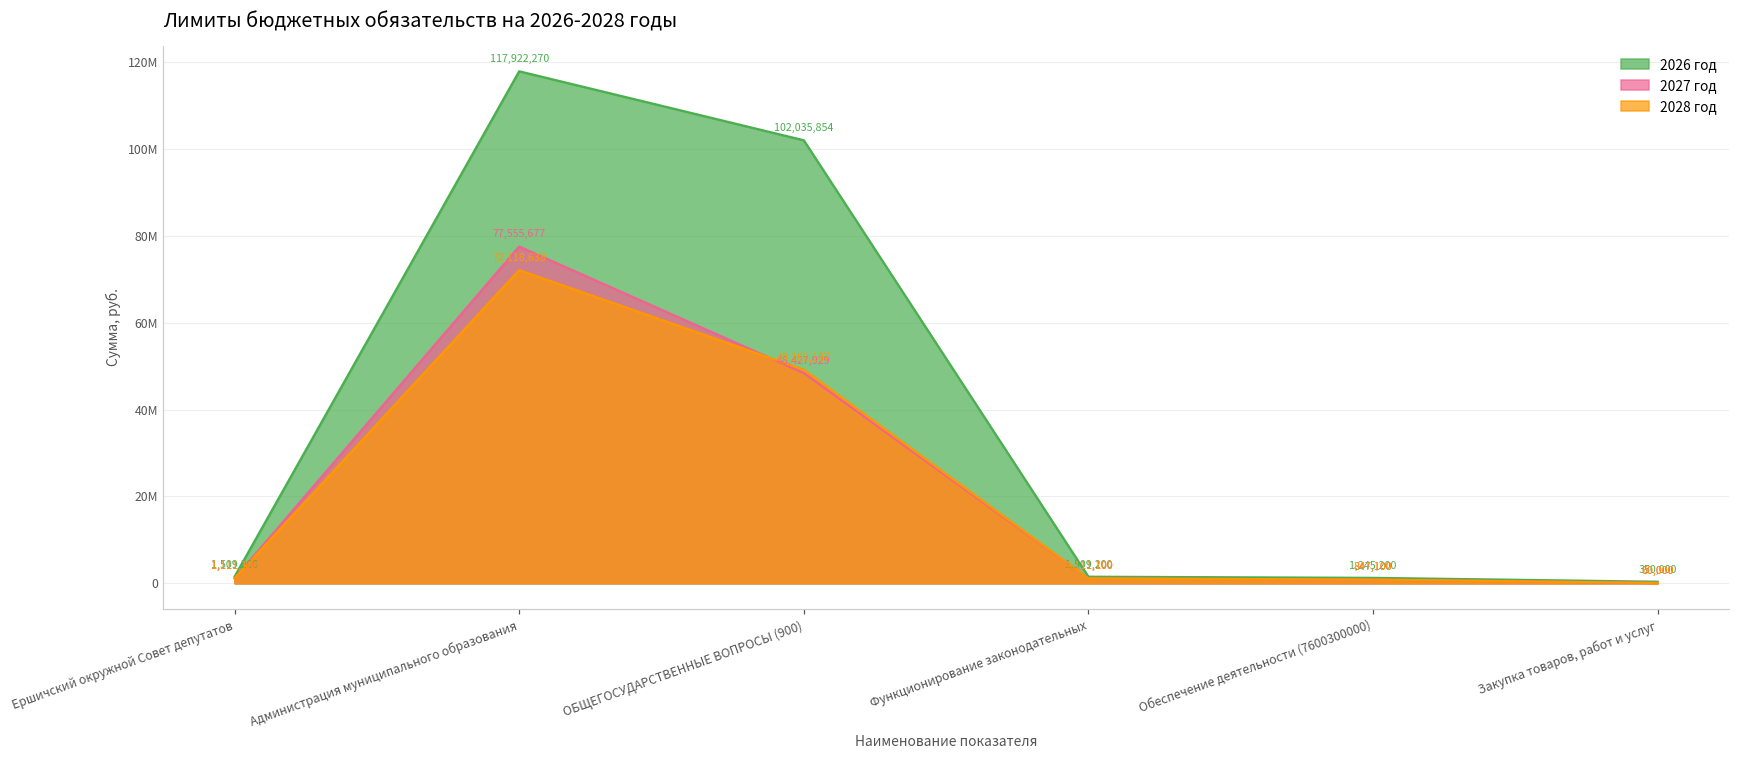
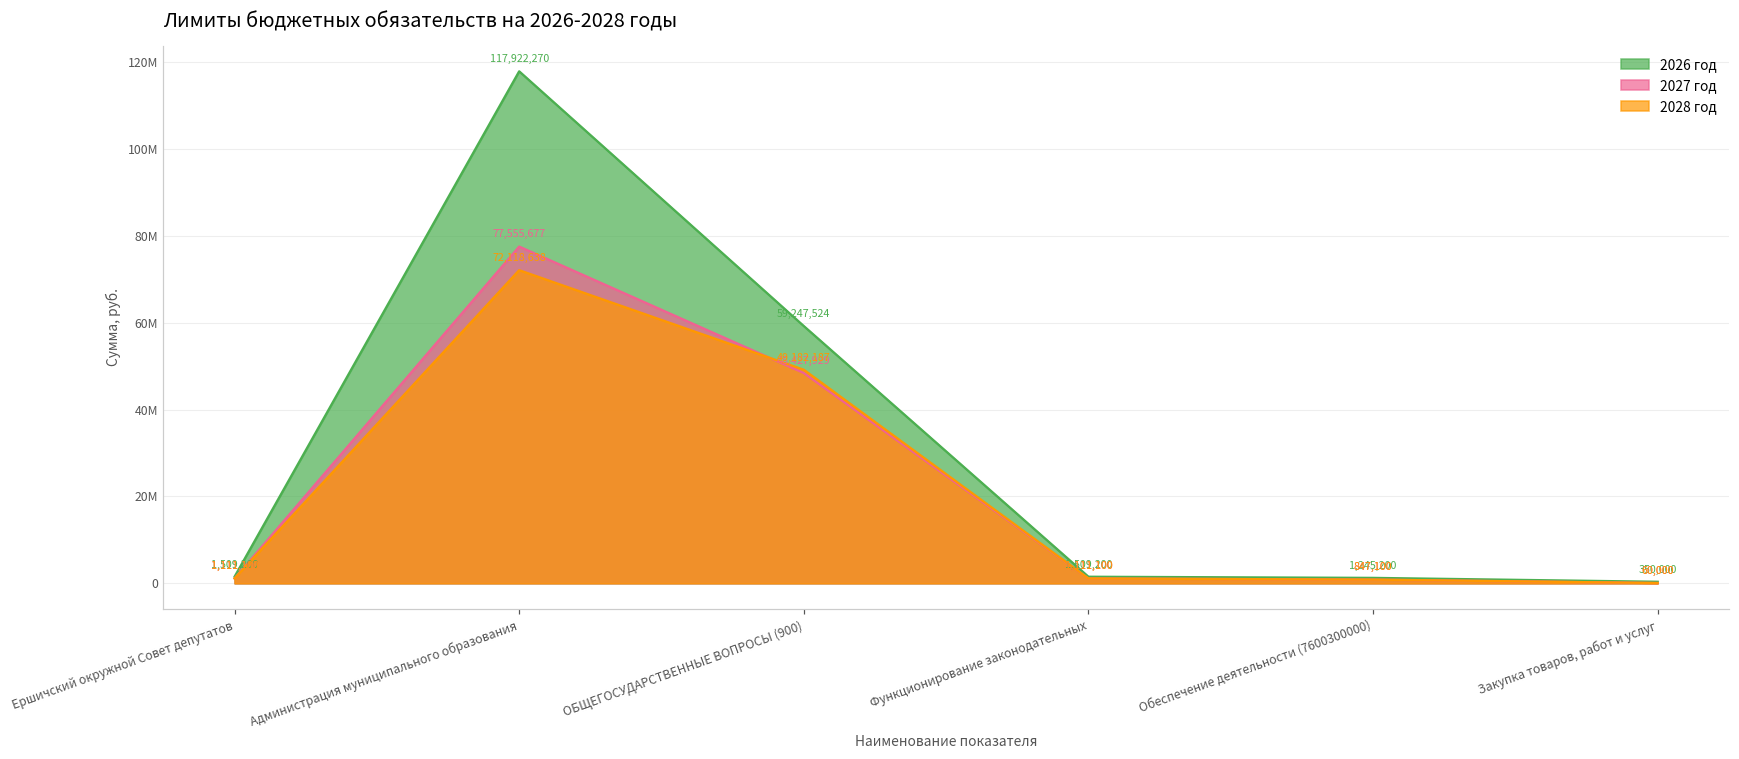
  {
    "2026 год": {
      "Администрация муниципального образования": "117,922,270",
-     "ОБЩЕГОСУДАРСТВЕННЫЕ ВОПРОСЫ (900)": "102,035,854"
+     "ОБЩЕГОСУДАРСТВЕННЫЕ ВОПРОСЫ (900)": "59,247,524"
    },
    "2027 год": {
      "Администрация муниципального образования": "77,555,677"
    },
    "2028 год": {
      "Администрация муниципального образования": "72,118,638"
    }
  }
